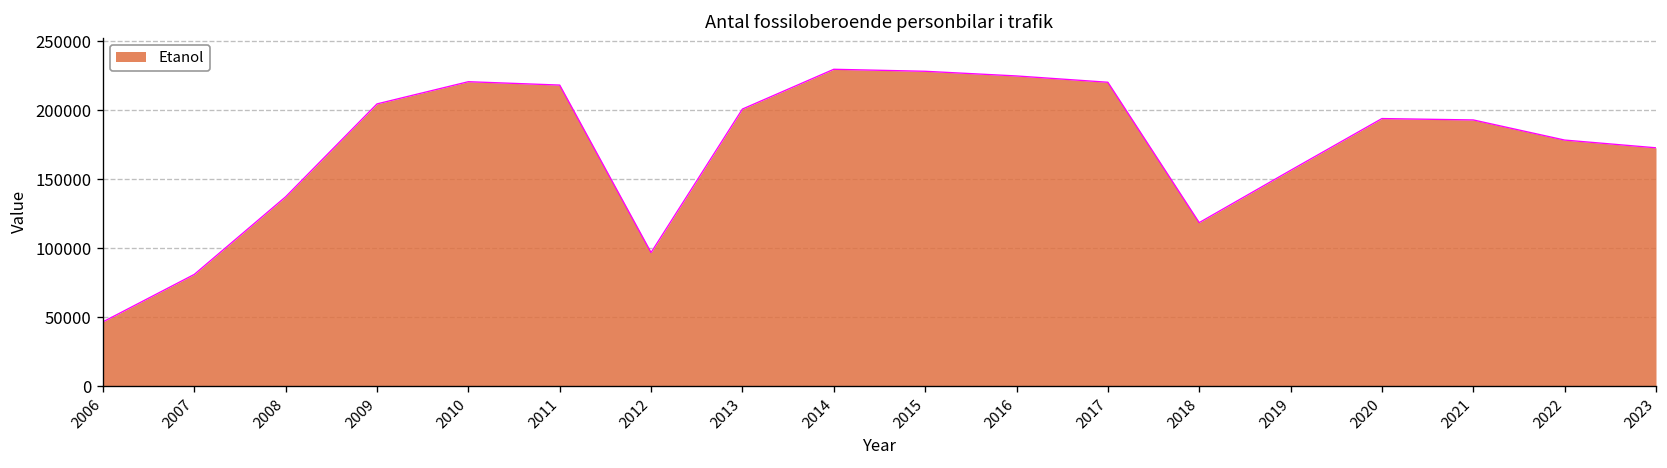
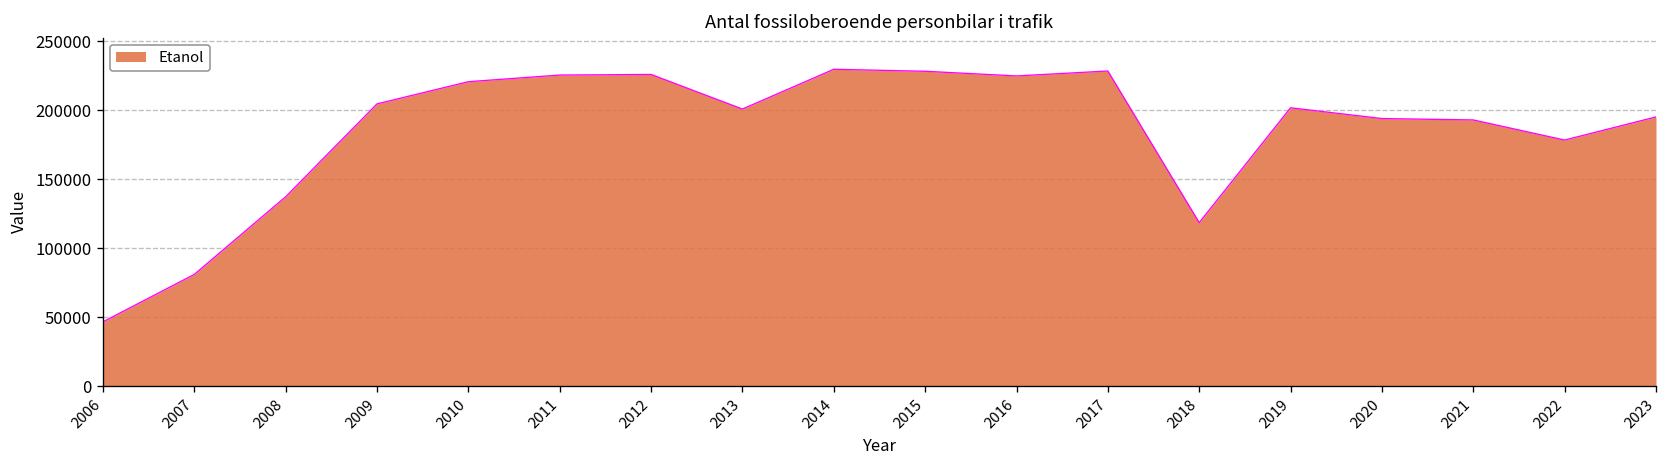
  {
    "2006": 47000,
    "2007": 81000,
    "2008": 137000,
    "2009": 205000,
    "2010": 221000,
-   "2011": 218000,
-   "2012": 97000,
+   "2011": 225000,
+   "2012": 226000,
    "2013": 201000,
    "2014": 230000,
    "2015": 228000,
    "2016": 225000,
-   "2017": 220000,
+   "2017": 228000,
    "2018": 118000,
-   "2019": 156000,
+   "2019": 202000,
    "2020": 194000,
    "2021": 193000,
    "2022": 178000,
-   "2023": 173000
+   "2023": 195000
  }
